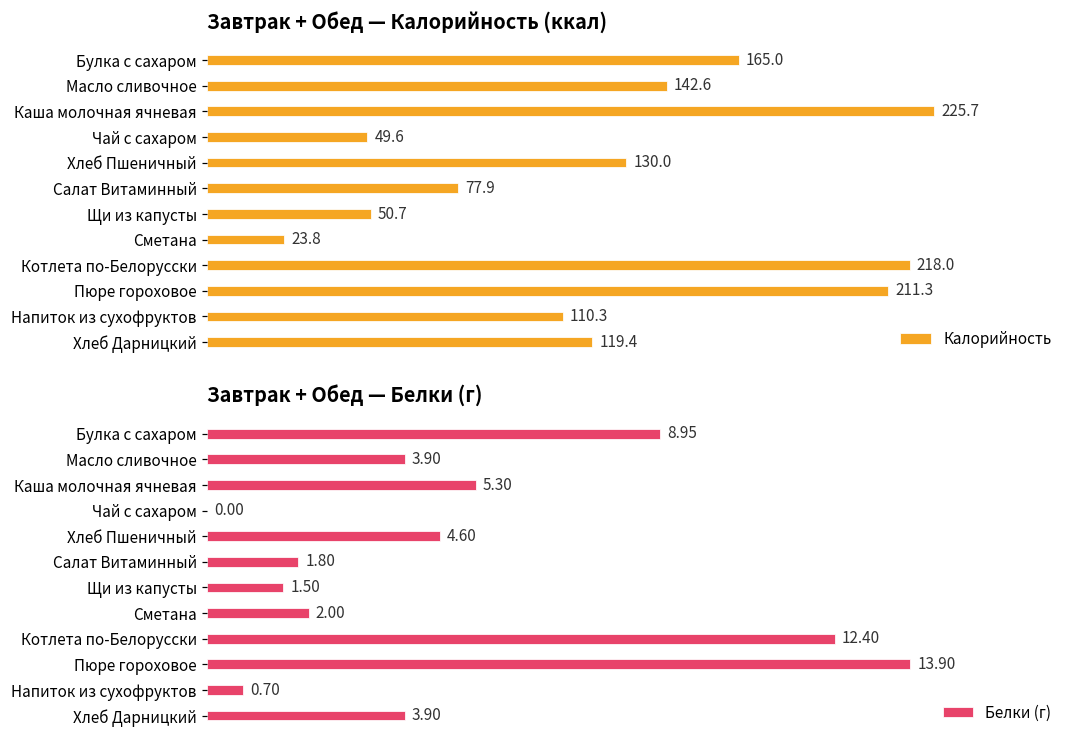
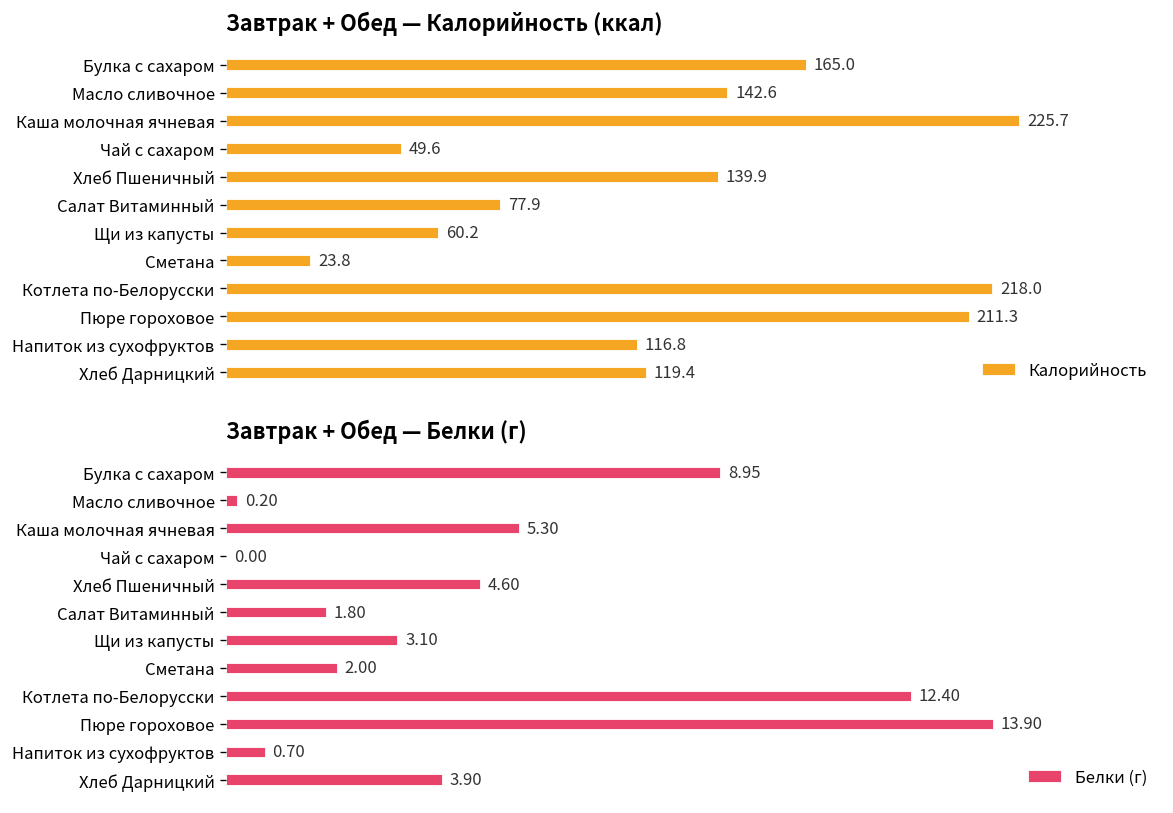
  {
    "Завтрак + Обед — Калорийность (ккал)": {
      "Булка с сахаром": 165.0,
      "Масло сливочное": 142.6,
      "Каша молочная ячневая": 225.7,
      "Чай с сахаром": 49.6,
-     "Хлеб Пшеничный": 130.0,
+     "Хлеб Пшеничный": 139.9,
      "Салат Витаминный": 77.9,
-     "Щи из капусты": 50.7,
+     "Щи из капусты": 60.2,
      "Сметана": 23.8,
      "Котлета по-Белорусски": 218.0,
      "Пюре гороховое": 211.3,
-     "Напиток из сухофруктов": 110.3,
+     "Напиток из сухофруктов": 116.8,
      "Хлеб Дарницкий": 119.4
    },
    "Завтрак + Обед — Белки (г)": {
      "Булка с сахаром": 8.95,
-     "Масло сливочное": 3.90,
+     "Масло сливочное": 0.20,
      "Каша молочная ячневая": 5.30,
      "Чай с сахаром": 0.00,
      "Хлеб Пшеничный": 4.60,
      "Салат Витаминный": 1.80,
-     "Щи из капусты": 1.50,
+     "Щи из капусты": 3.10,
      "Сметана": 2.00,
      "Котлета по-Белорусски": 12.40,
      "Пюре гороховое": 13.90,
      "Напиток из сухофруктов": 0.70,
      "Хлеб Дарницкий": 3.90
    }
  }
